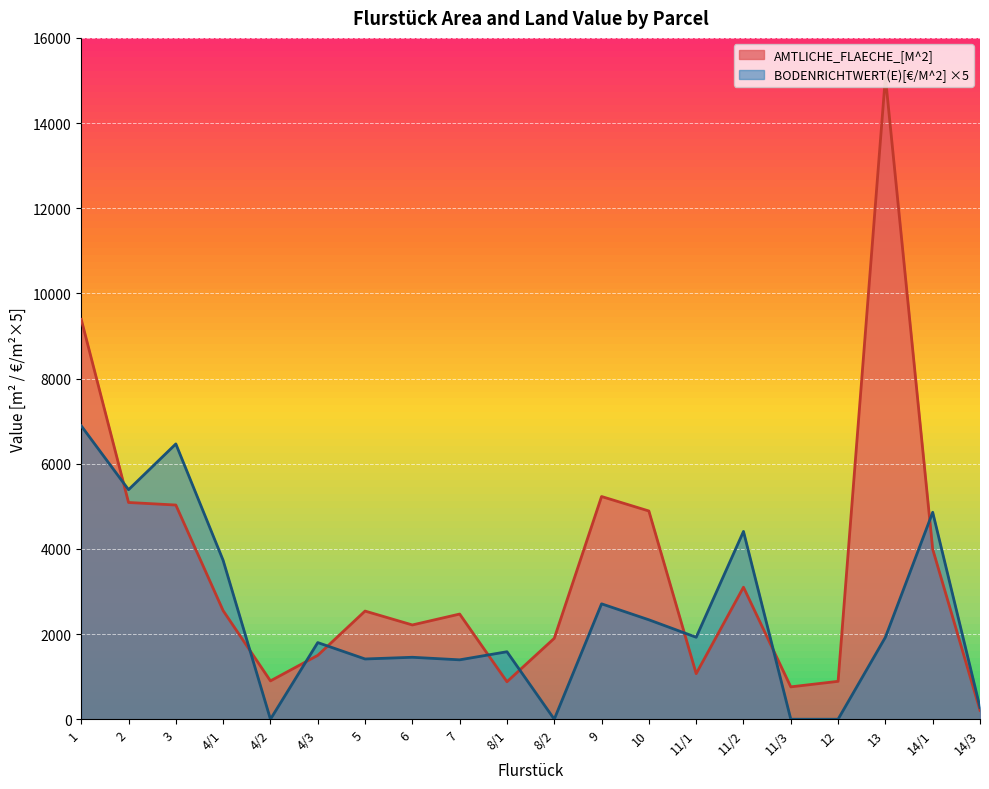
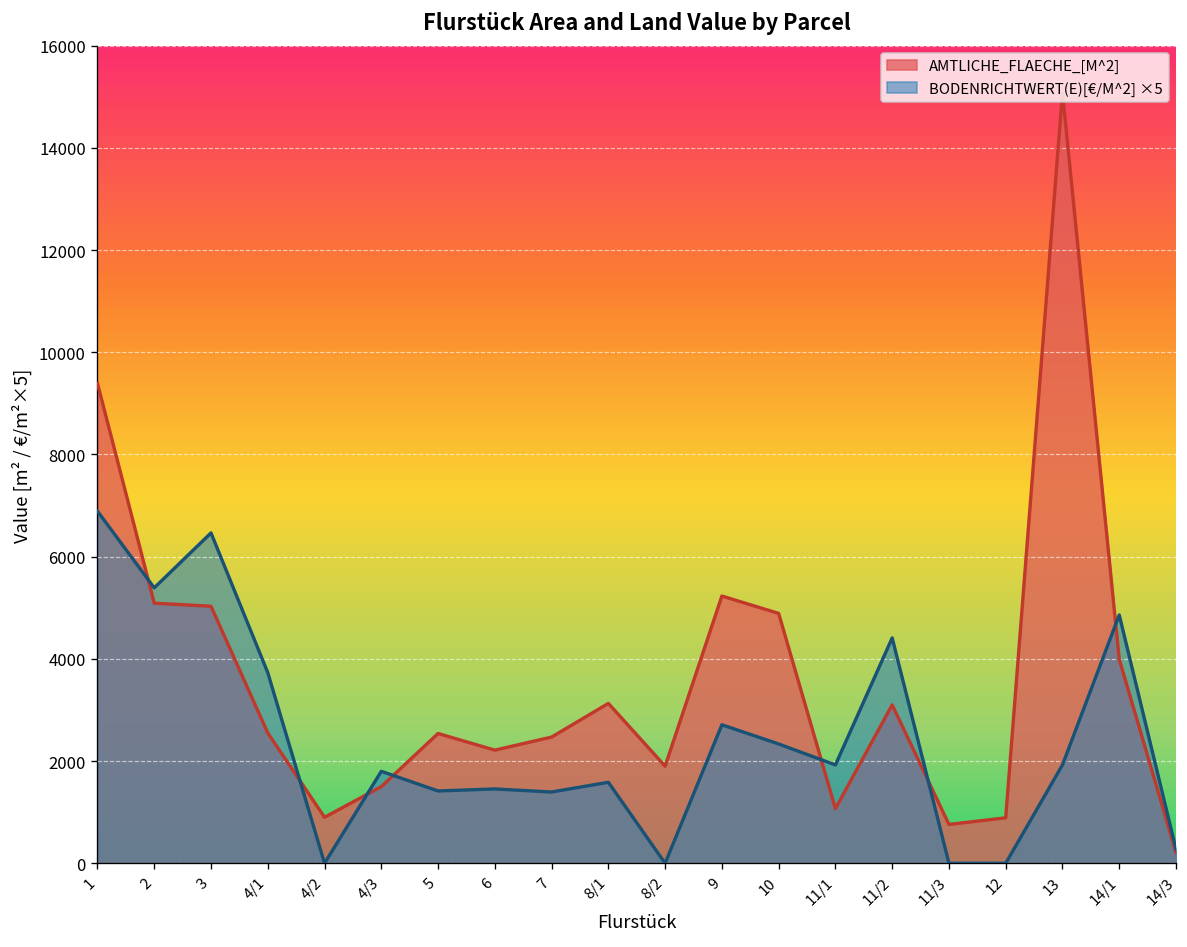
  {
    "AMTLICHE_FLAECHE_[M^2]": {
      "1": 9400,
      "2": 5100,
      "3": 5000,
      "4/1": 2600,
      "4/2": 900,
      "4/3": 1500,
      "5": 2500,
      "6": 2200,
      "7": 2500,
-     "8/1": 900,
+     "8/1": 3100,
      "8/2": 1900,
      "9": 5200,
      "10": 4900,
      "11/1": 1100,
      "11/2": 3100,
      "11/3": 800,
      "12": 900,
      "14/1": 4000,
      "14/3": 200
    },
    "BODENRICHTWERT(E)[€/M^2] ×5": {
      "1": 6900,
      "2": 5400,
      "3": 6500,
      "4/1": 3700,
      "4/2": 0,
      "4/3": 1800,
      "5": 1400,
      "6": 1500,
      "7": 1400,
      "8/1": 1600,
      "8/2": 0,
      "9": 2700,
      "10": 2300,
      "11/1": 1900,
      "11/2": 4400,
      "11/3": 0,
      "12": 0,
      "13": 1900,
      "14/1": 4900,
      "14/3": 300
    }
  }
